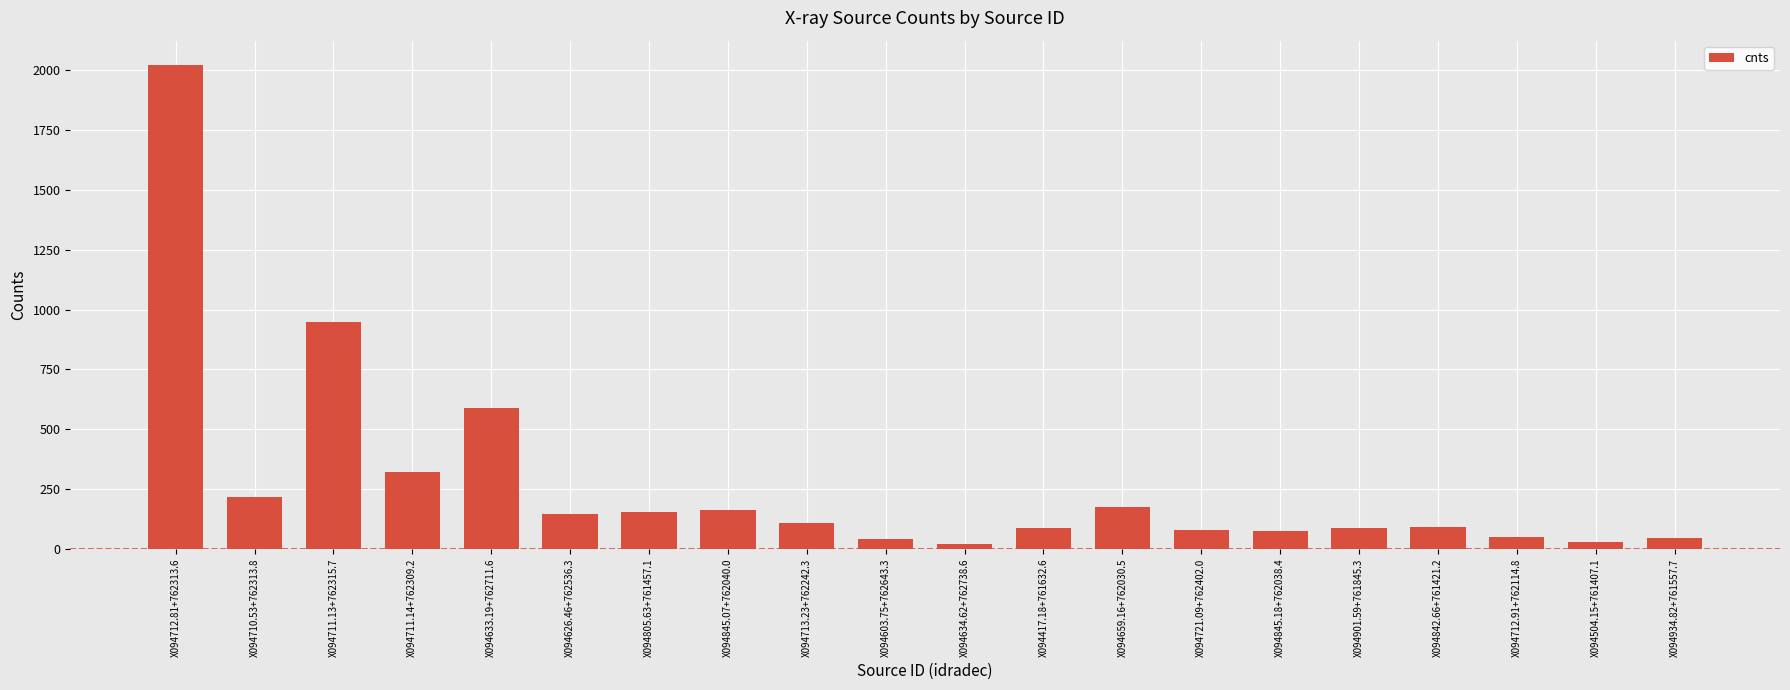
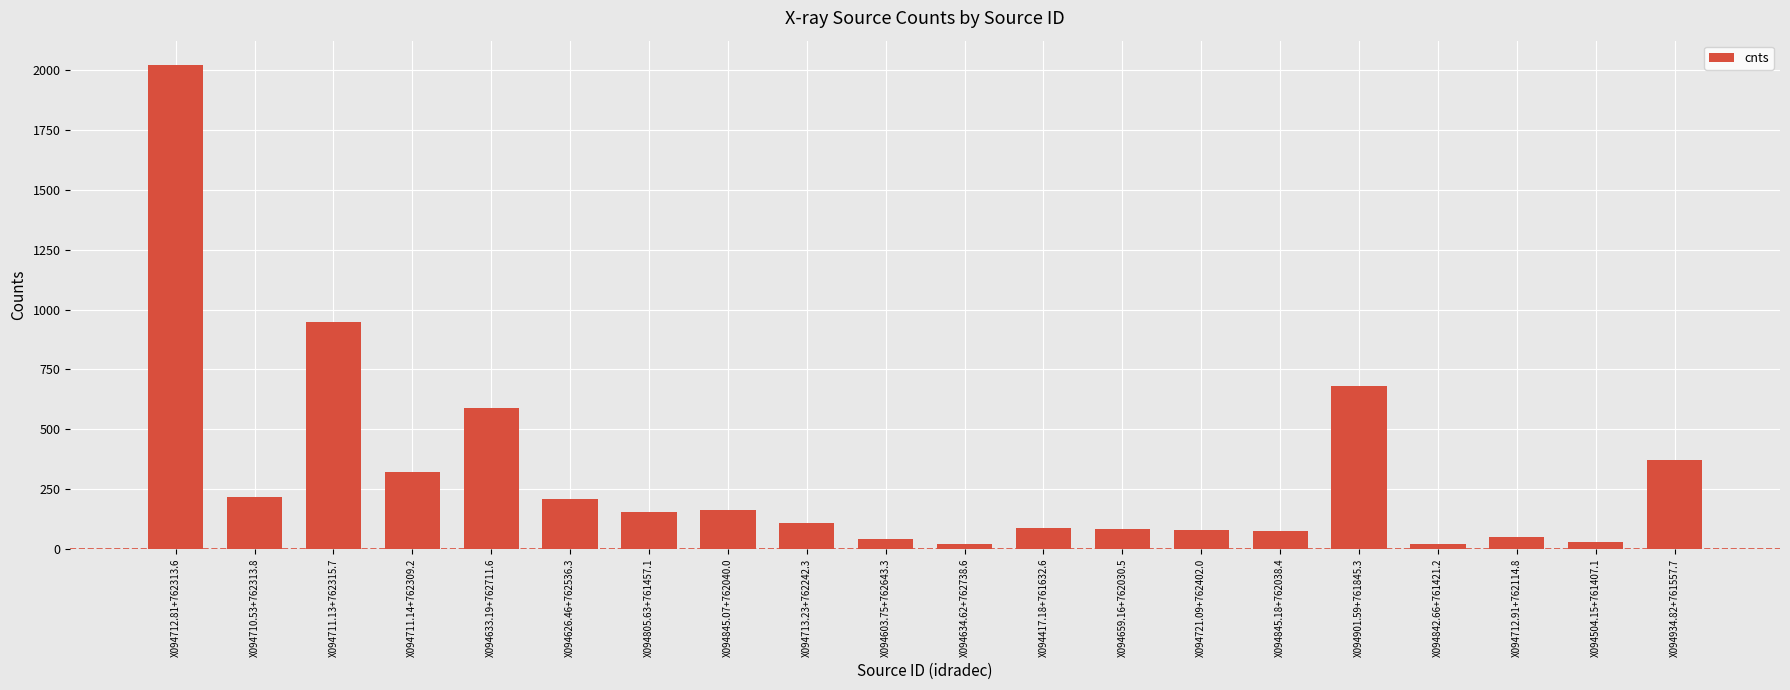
  {
    "X094712.81+762313.6": 2020,
    "X094710.53+762313.8": 220,
    "X094711.13+762315.7": 950,
    "X094711.14+762309.2": 320,
    "X094633.19+762711.6": 590,
-   "X094626.46+762536.3": 150,
+   "X094626.46+762536.3": 210,
    "X094805.63+761457.1": 160,
    "X094845.07+762040.0": 160,
    "X094713.23+762242.3": 110,
    "X094603.75+762643.3": 40,
    "X094634.62+762738.6": 20,
    "X094417.18+761632.6": 90,
-   "X094659.16+762030.5": 170,
+   "X094659.16+762030.5": 80,
    "X094721.09+762402.0": 80,
    "X094845.18+762038.4": 80,
-   "X094901.59+761845.3": 90,
-   "X094842.66+761421.2": 90,
+   "X094901.59+761845.3": 680,
+   "X094842.66+761421.2": 20,
    "X094712.91+762114.8": 50,
    "X094504.15+761407.1": 30,
-   "X094934.82+761557.7": 50
+   "X094934.82+761557.7": 370
  }
